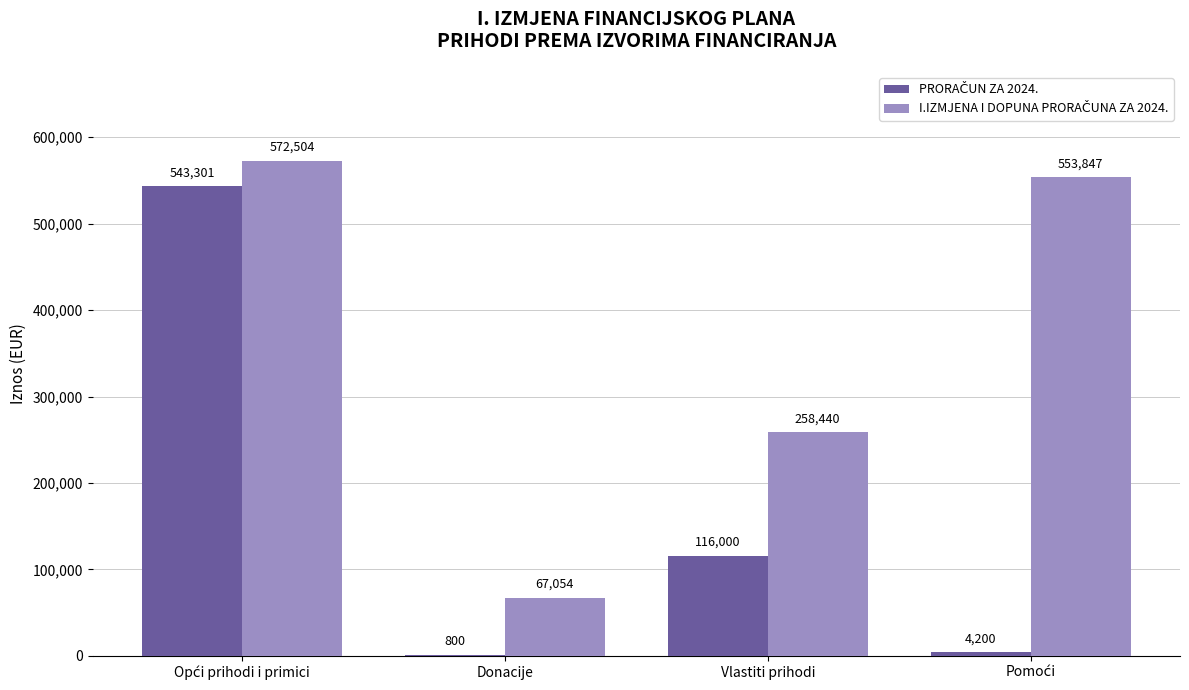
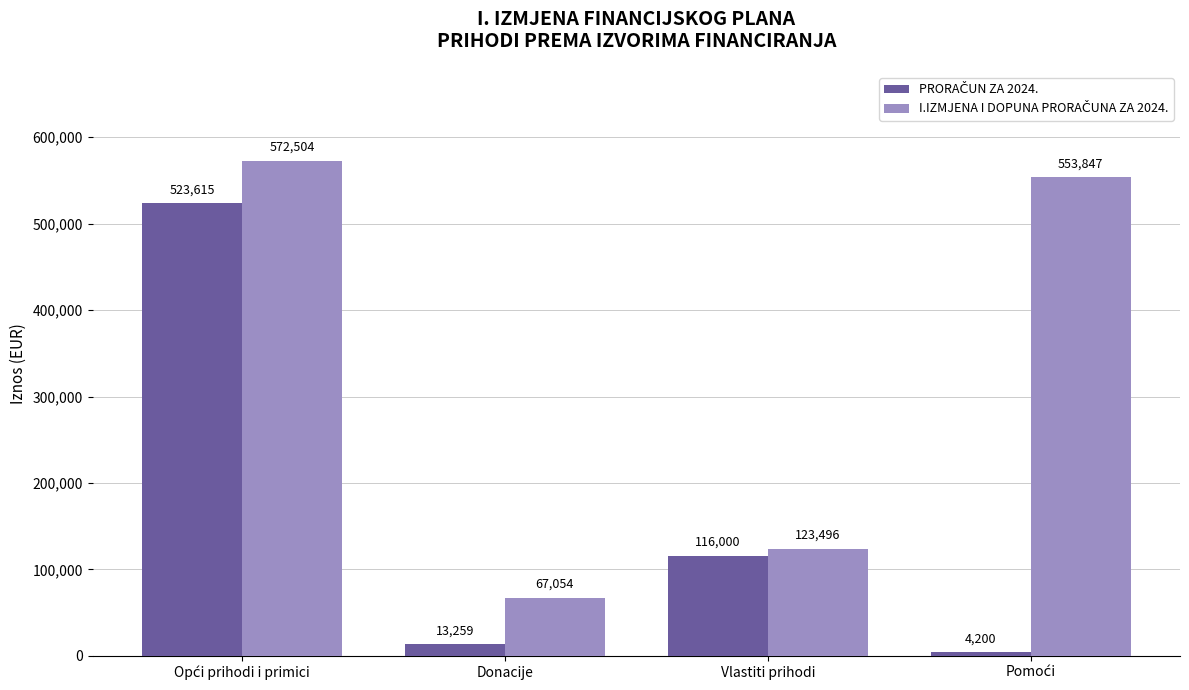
  {
    "PRORAČUN ZA 2024.": {
-     "Opći prihodi i primici": "543,301",
-     "Donacije": "800",
+     "Opći prihodi i primici": "523,615",
+     "Donacije": "13,259",
      "Vlastiti prihodi": "116,000",
      "Pomoći": "4,200"
    },
    "I.IZMJENA I DOPUNA PRORAČUNA ZA 2024.": {
      "Opći prihodi i primici": "572,504",
      "Donacije": "67,054",
-     "Vlastiti prihodi": "258,440",
+     "Vlastiti prihodi": "123,496",
      "Pomoći": "553,847"
    }
  }
